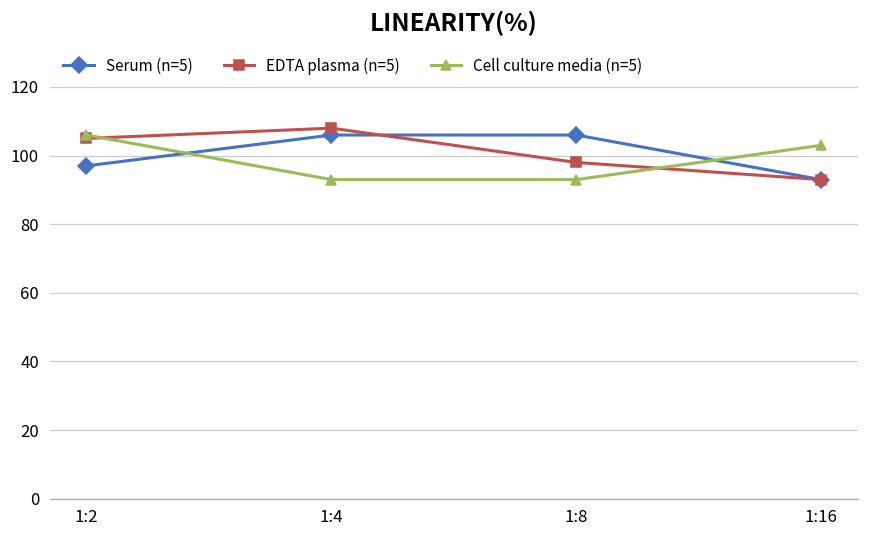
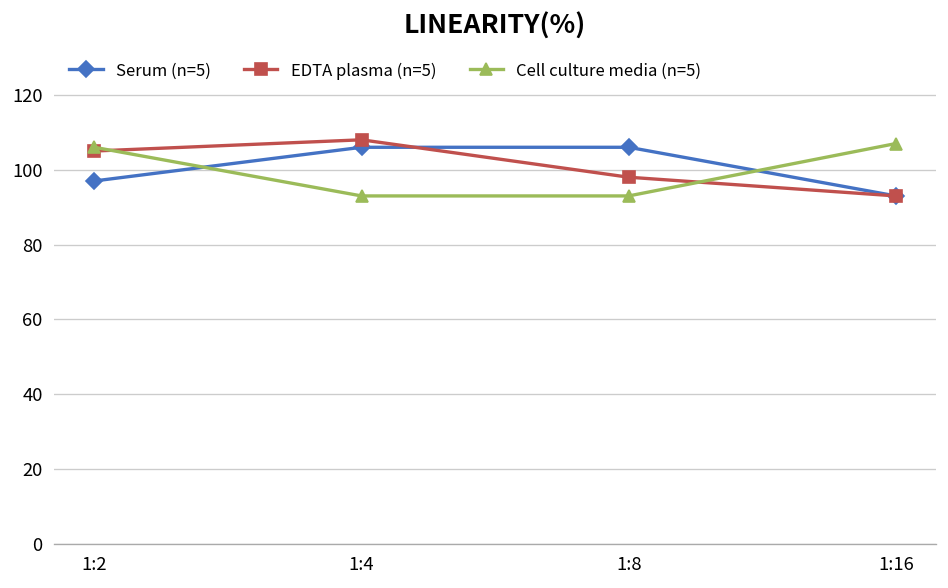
  {
    "Serum (n=5)": {
      "1:2": 97,
      "1:4": 106,
      "1:8": 106
    },
    "EDTA plasma (n=5)": {
      "1:2": 105,
      "1:4": 108,
      "1:8": 98
    },
    "Cell culture media (n=5)": {
      "1:2": 106,
      "1:4": 93,
      "1:8": 93,
-     "1:16": 103
+     "1:16": 107
    }
  }
